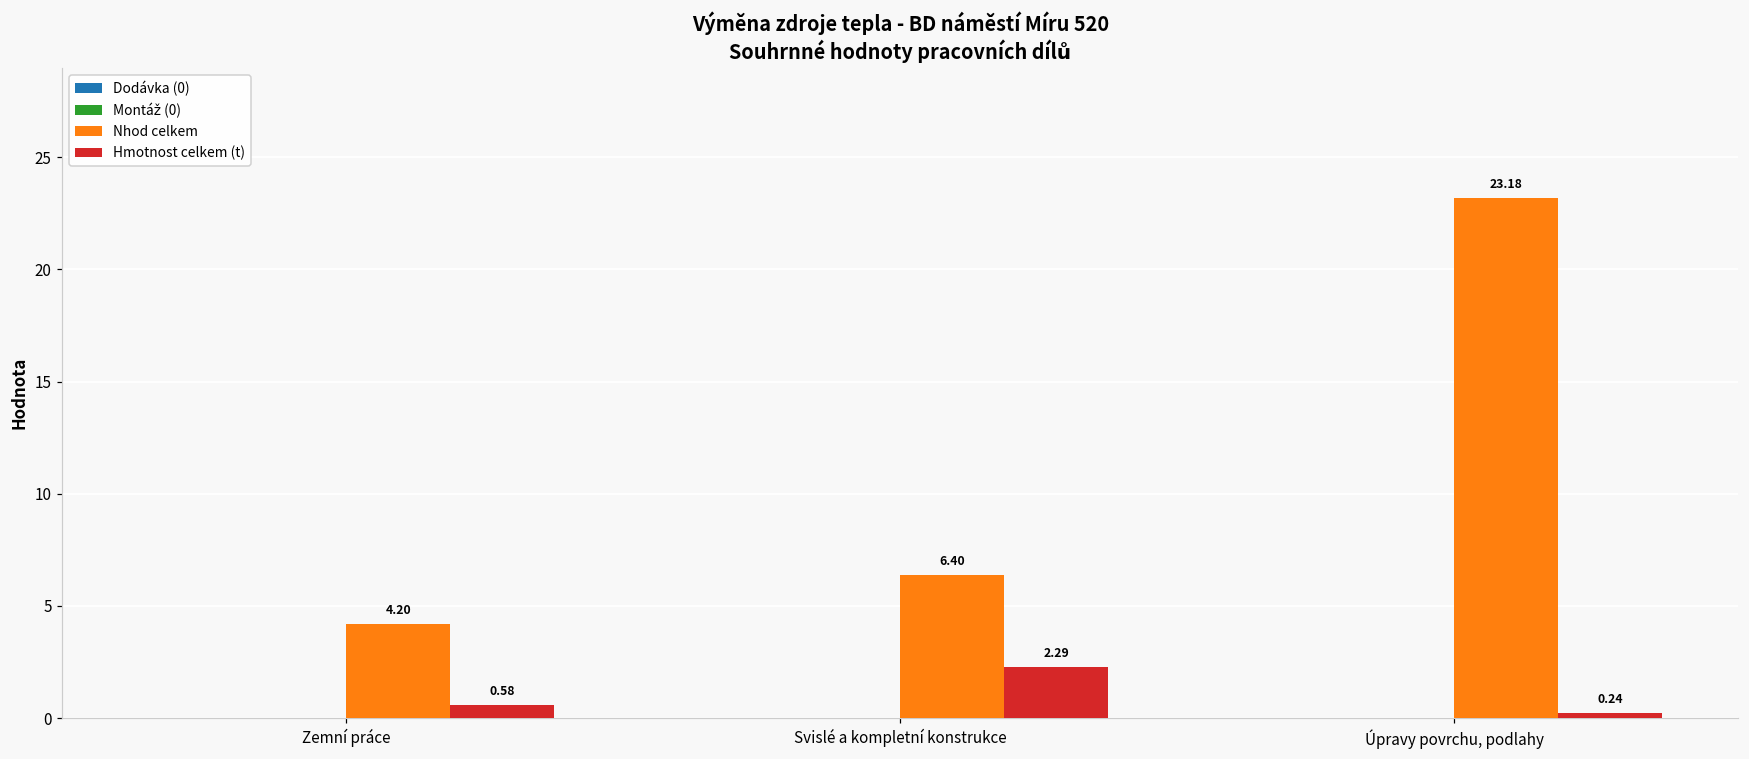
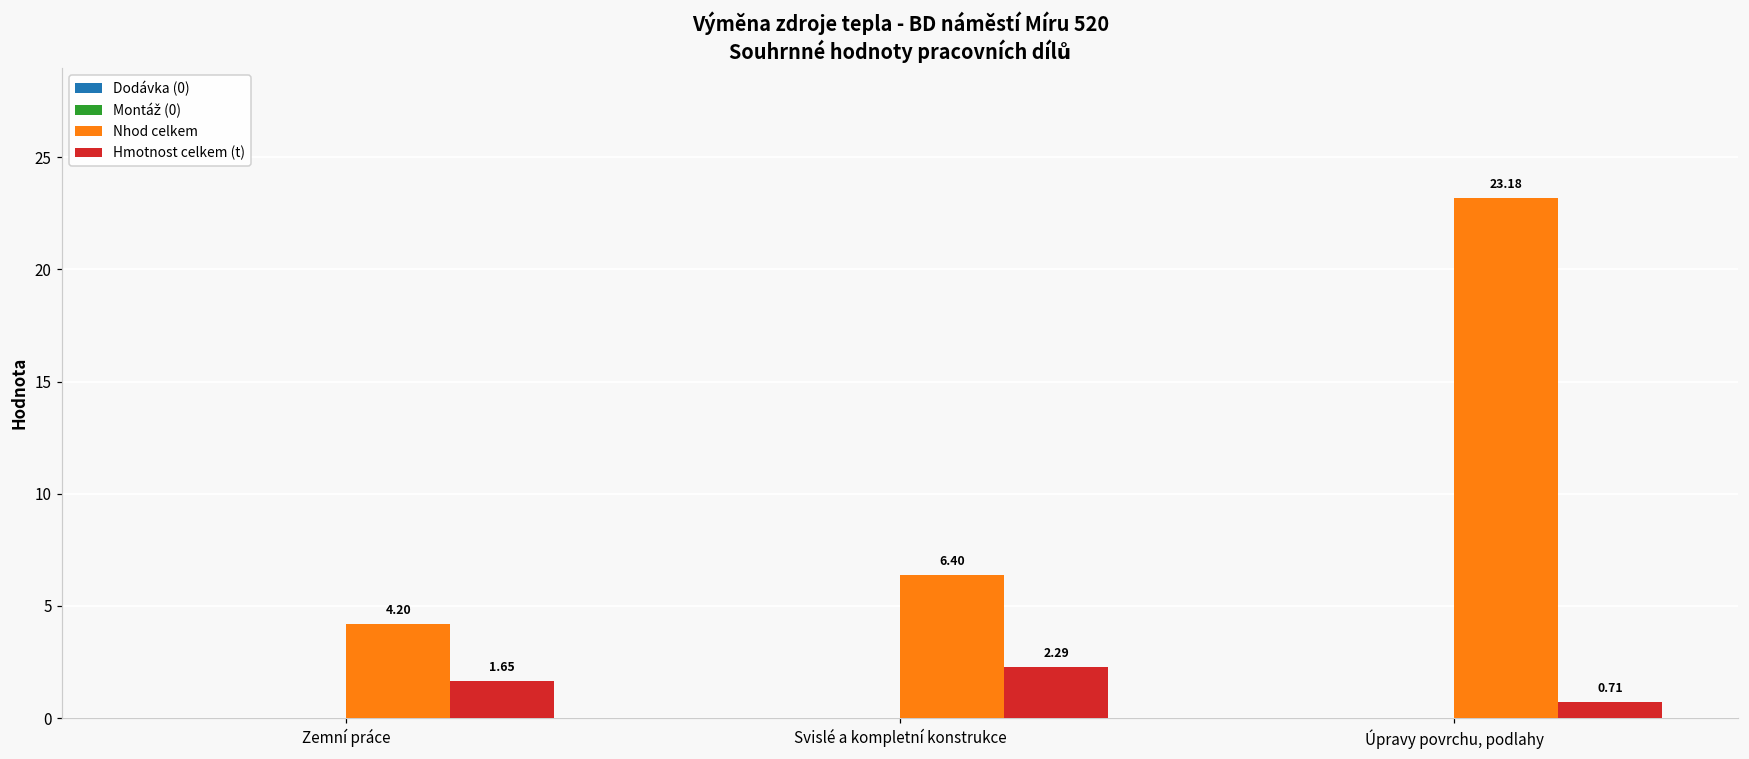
  {
    "Dodávka (0)": {
      "Zemní práce": 0.0,
      "Svislé a kompletní konstrukce": 0.0,
      "Úpravy povrchu, podlahy": 0.0
    },
    "Montáž (0)": {
      "Zemní práce": 0.0,
      "Svislé a kompletní konstrukce": 0.0,
      "Úpravy povrchu, podlahy": 0.0
    },
    "Nhod celkem": {
      "Zemní práce": 4.20,
      "Svislé a kompletní konstrukce": 6.40,
      "Úpravy povrchu, podlahy": 23.18
    },
    "Hmotnost celkem (t)": {
-     "Zemní práce": 0.58,
+     "Zemní práce": 1.65,
      "Svislé a kompletní konstrukce": 2.29,
-     "Úpravy povrchu, podlahy": 0.24
+     "Úpravy povrchu, podlahy": 0.71
    }
  }
